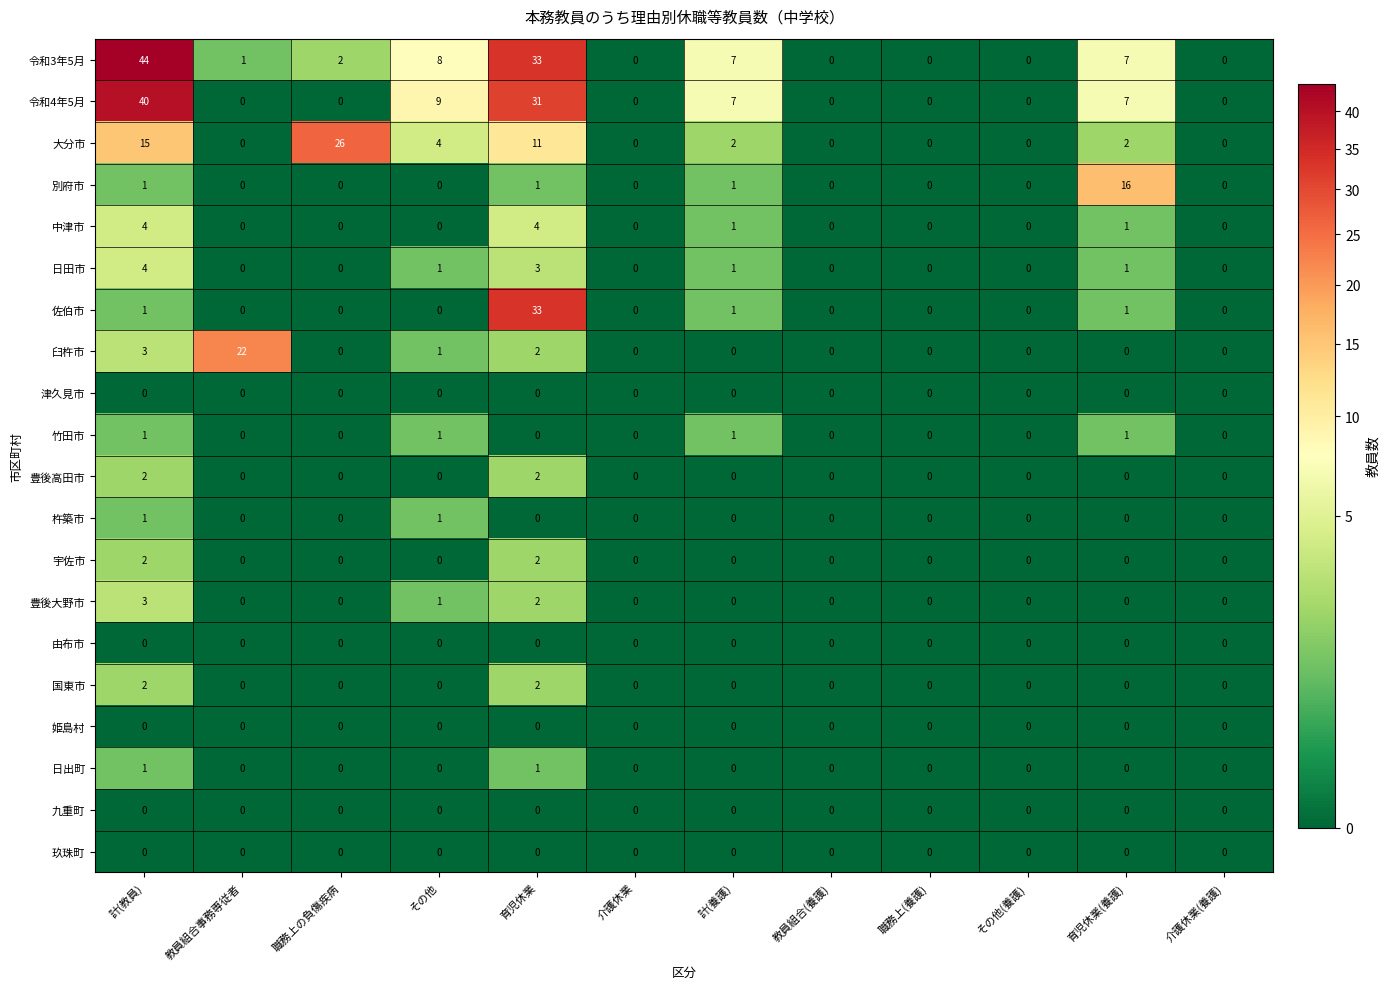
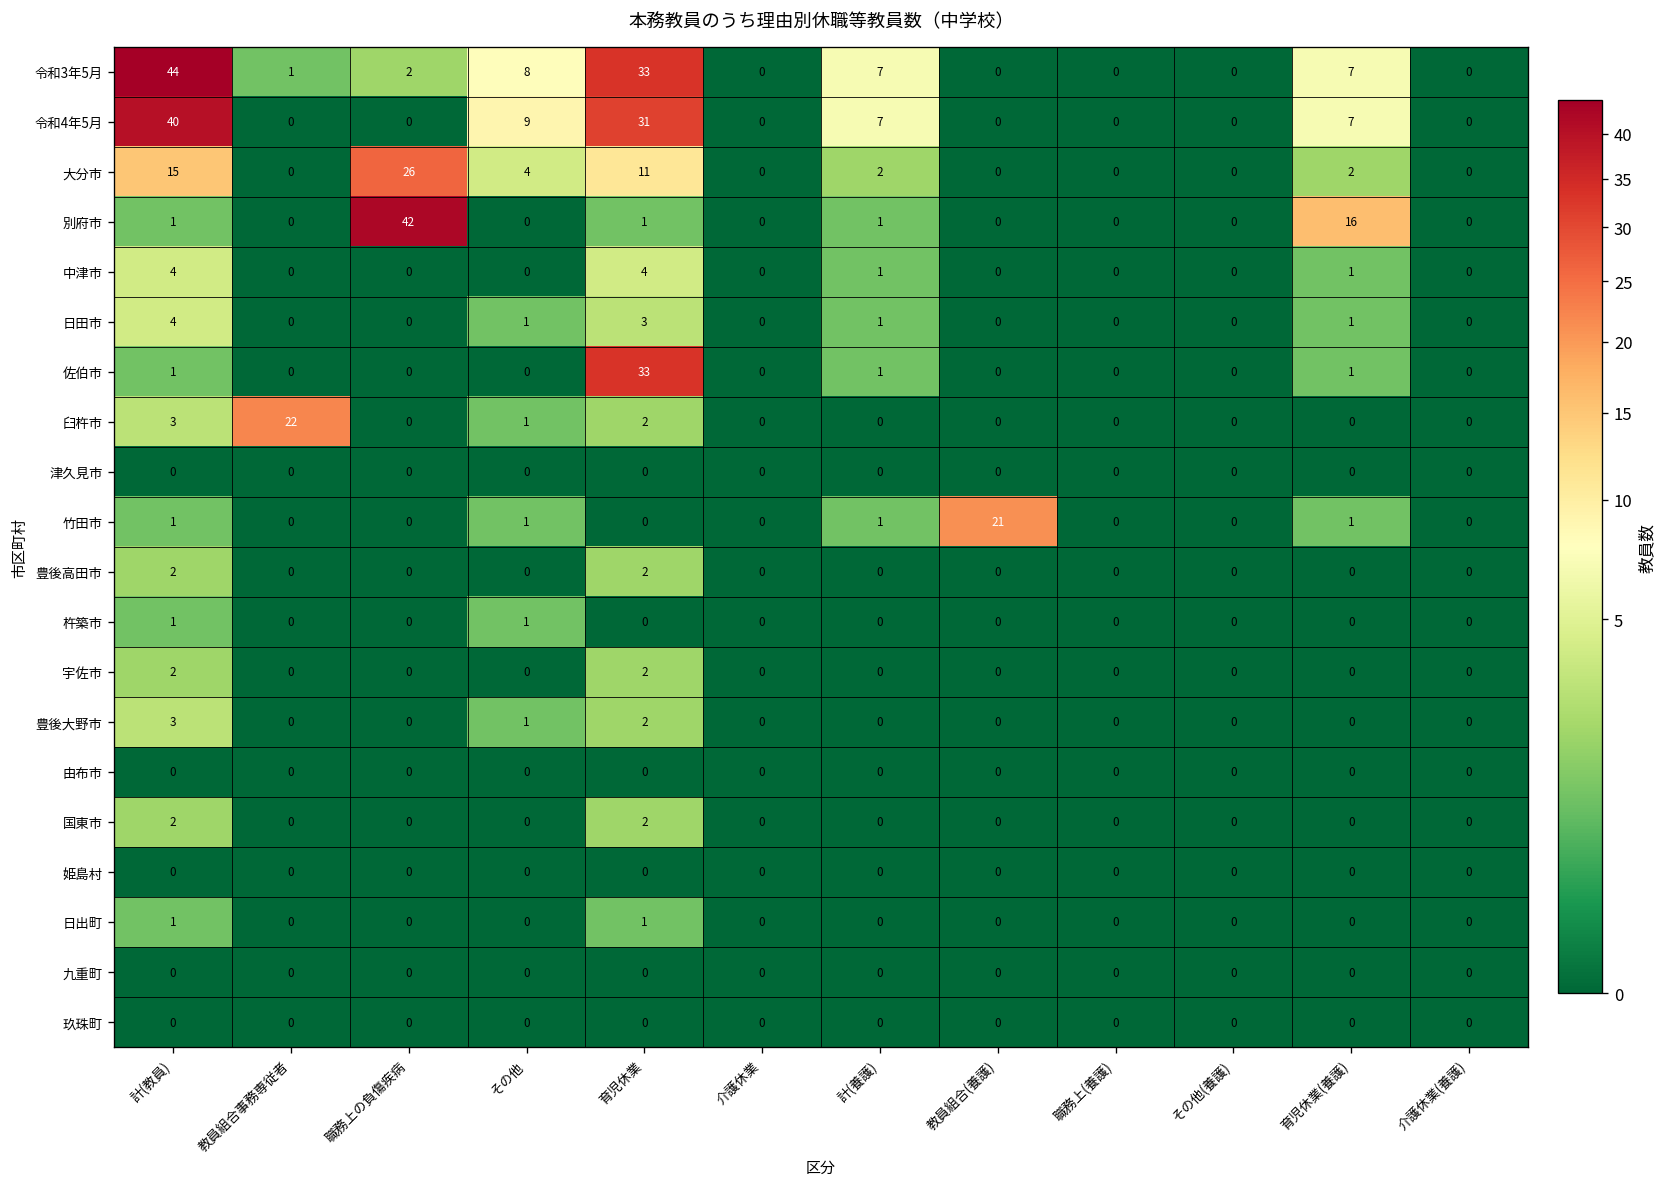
  {
    "別府市": {
      "計(教員)": 1,
      "教員組合事務専従者": 0,
-     "職務上の負傷疾病": 0,
+     "職務上の負傷疾病": 42,
      "その他": 0,
      "育児休業": 1,
      "介護休業": 0,
      "計(養護)": 1,
      "教員組合(養護)": 0,
      "職務上(養護)": 0,
      "その他(養護)": 0,
      "育児休業(養護)": 16,
      "介護休業(養護)": 0
    },
    "竹田市": {
      "計(教員)": 1,
      "教員組合事務専従者": 0,
      "職務上の負傷疾病": 0,
      "その他": 1,
      "育児休業": 0,
      "介護休業": 0,
      "計(養護)": 1,
-     "教員組合(養護)": 0,
+     "教員組合(養護)": 21,
      "職務上(養護)": 0,
      "その他(養護)": 0,
      "育児休業(養護)": 1,
      "介護休業(養護)": 0
    }
  }
